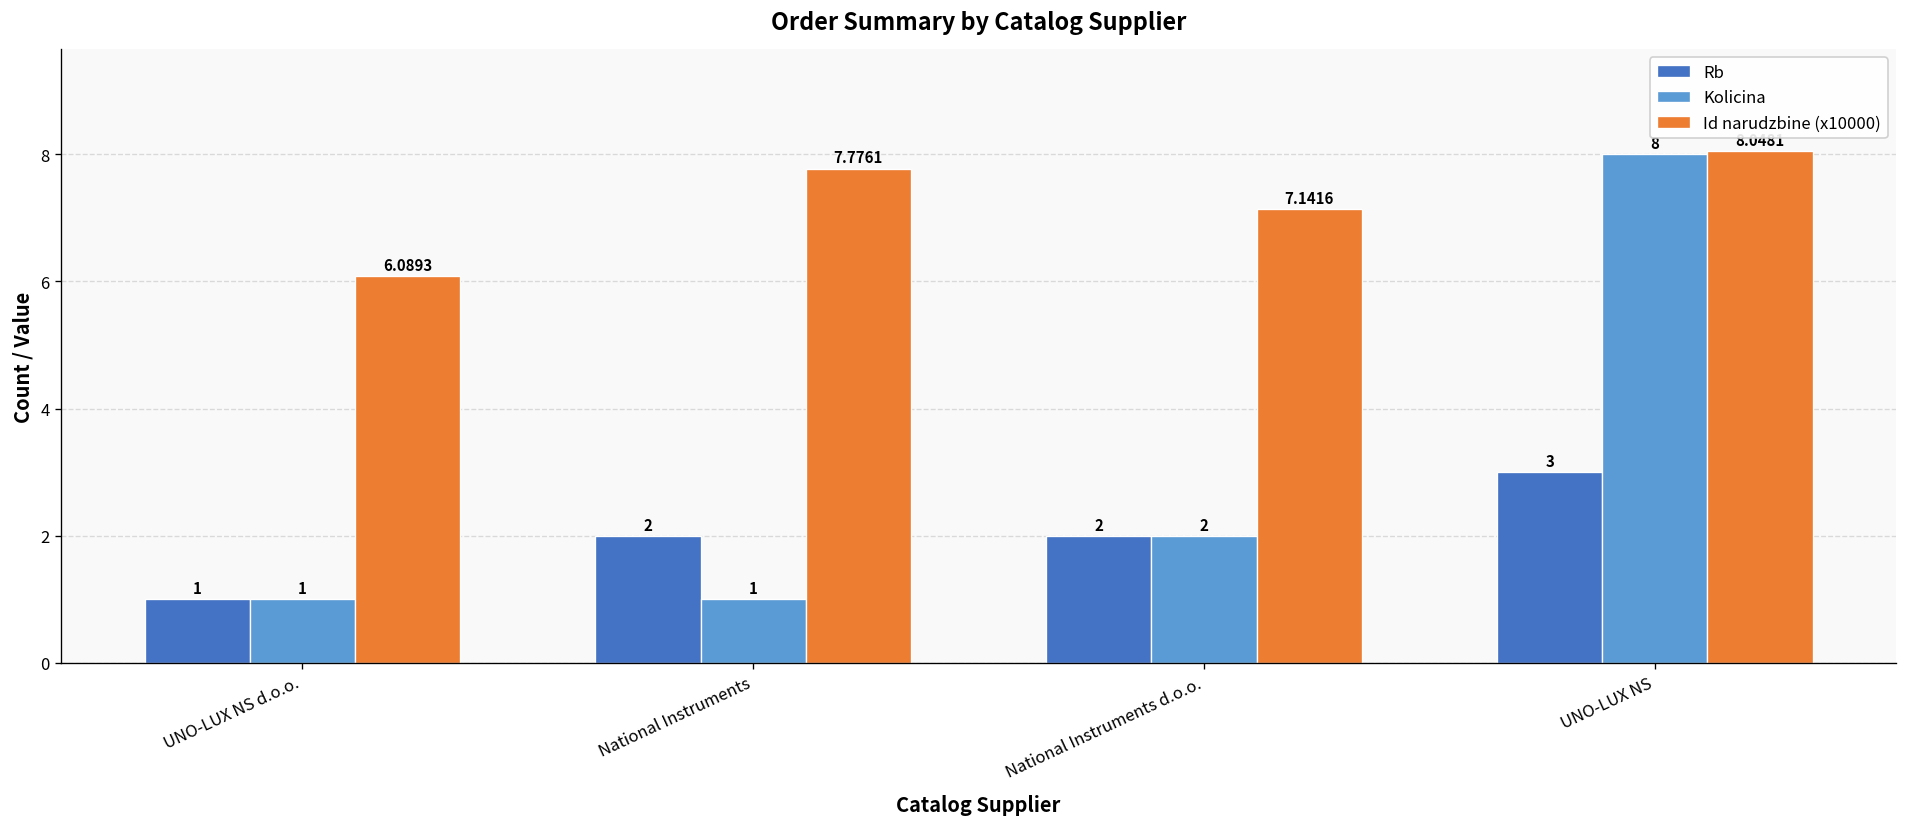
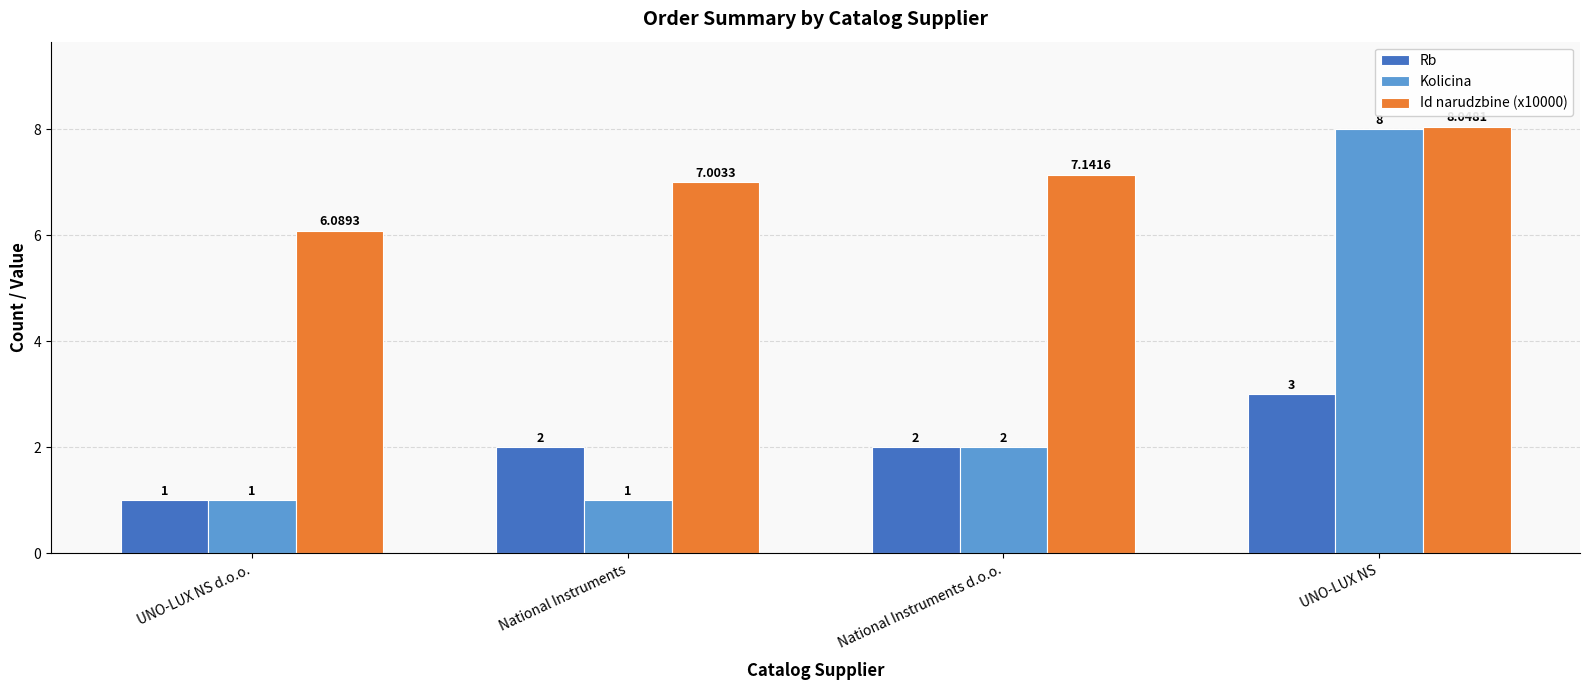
  {
    "Id narudzbine (x10000)": {
      "UNO-LUX NS d.o.o.": 6.0893,
-     "National Instruments": 7.7761,
+     "National Instruments": 7.0033,
      "National Instruments d.o.o.": 7.1416
    }
  }
